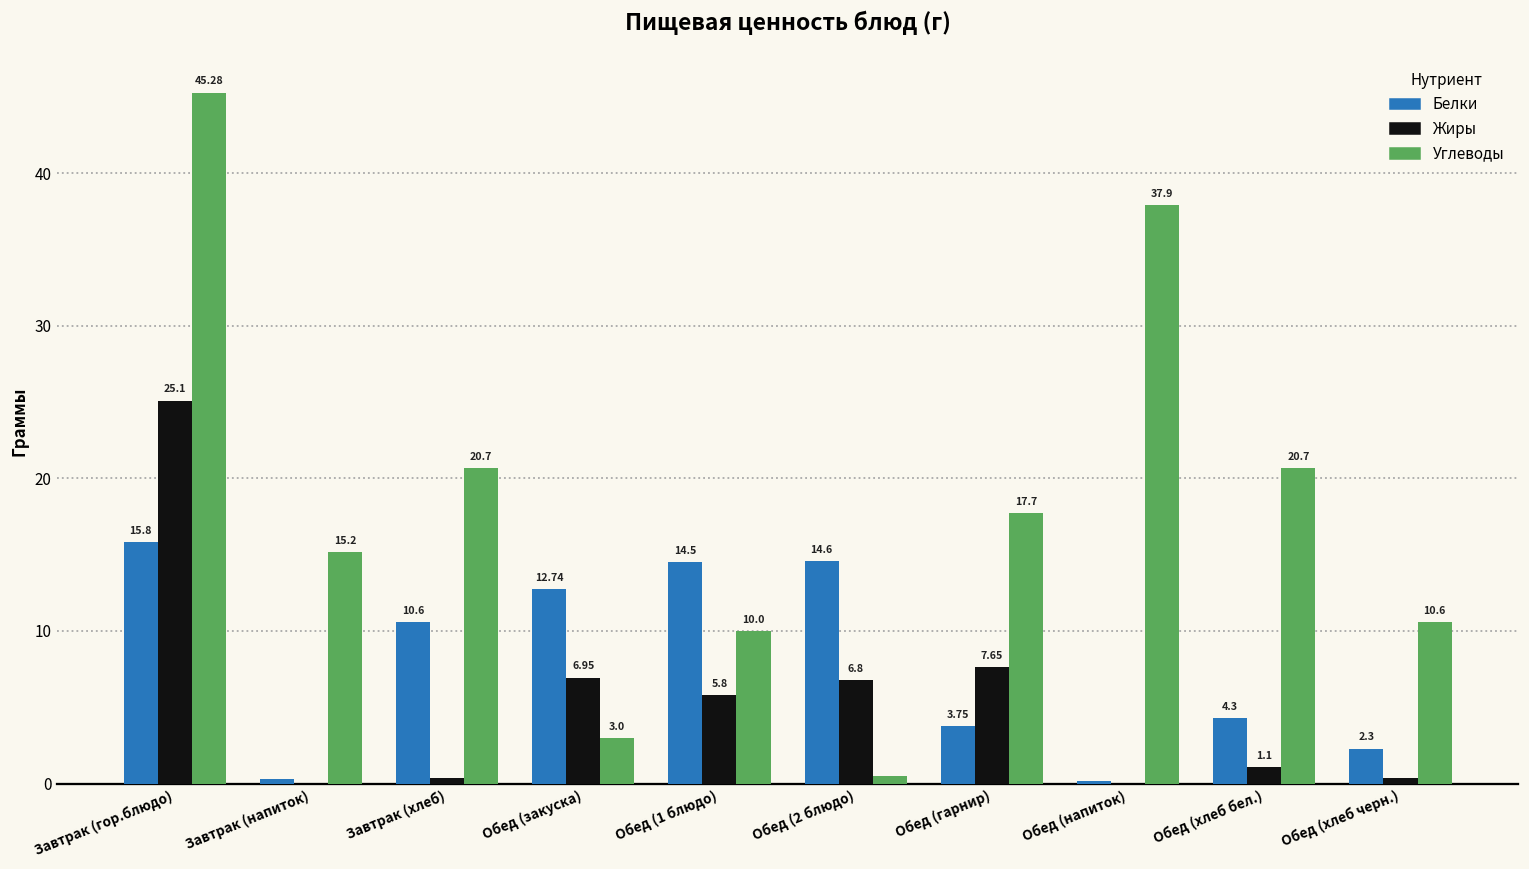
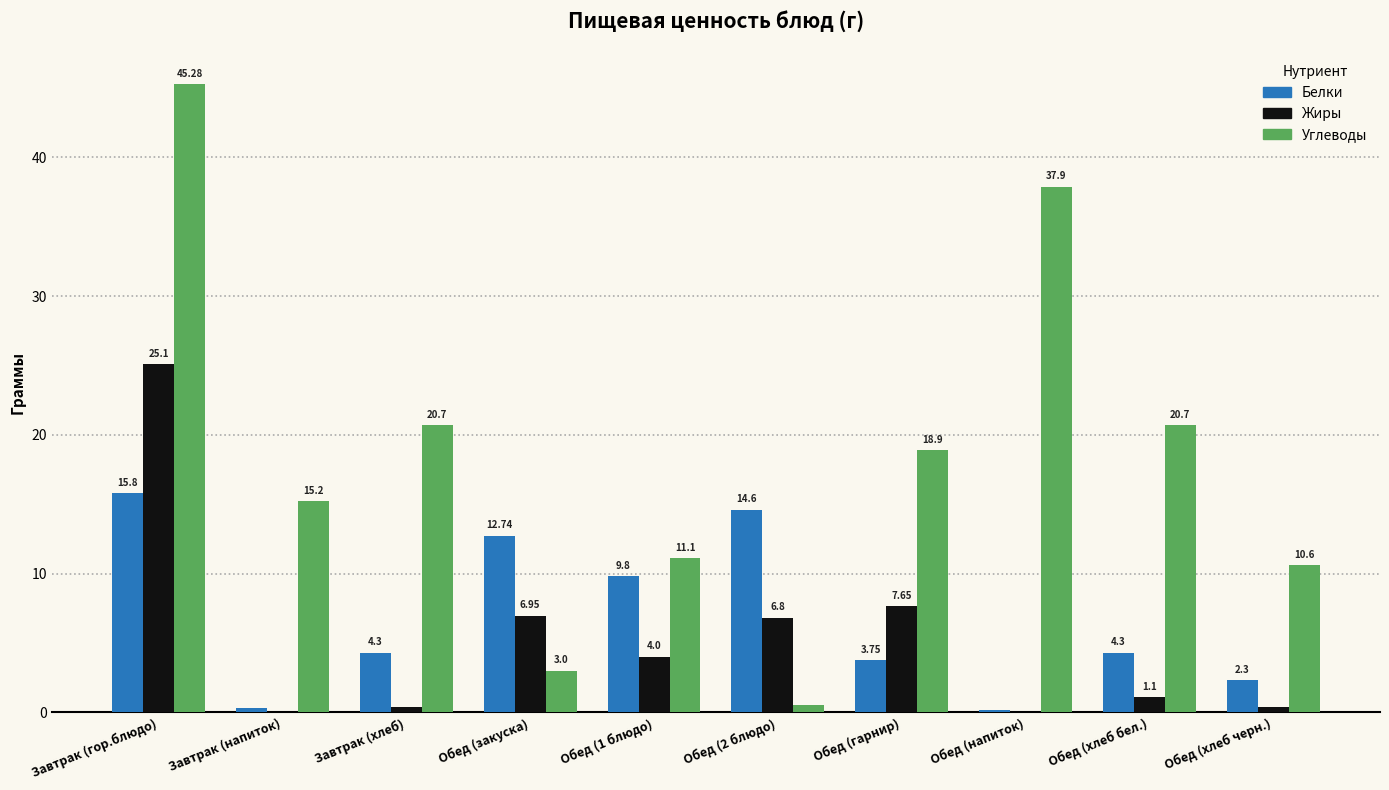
  {
    "Белки": {
      "Завтрак (гор.блюдо)": 15.8,
-     "Завтрак (хлеб)": 10.6,
+     "Завтрак (хлеб)": 4.3,
      "Обед (закуска)": 12.74,
-     "Обед (1 блюдо)": 14.5,
+     "Обед (1 блюдо)": 9.8,
      "Обед (2 блюдо)": 14.6,
      "Обед (гарнир)": 3.75,
      "Обед (хлеб бел.)": 4.3,
      "Обед (хлеб черн.)": 2.3
    },
    "Жиры": {
      "Завтрак (гор.блюдо)": 25.1,
      "Обед (закуска)": 6.95,
-     "Обед (1 блюдо)": 5.8,
+     "Обед (1 блюдо)": 4.0,
      "Обед (2 блюдо)": 6.8,
      "Обед (гарнир)": 7.65,
      "Обед (хлеб бел.)": 1.1
    },
    "Углеводы": {
      "Завтрак (гор.блюдо)": 45.28,
      "Завтрак (напиток)": 15.2,
      "Завтрак (хлеб)": 20.7,
      "Обед (закуска)": 3.0,
-     "Обед (1 блюдо)": 10.0,
-     "Обед (гарнир)": 17.7,
+     "Обед (1 блюдо)": 11.1,
+     "Обед (гарнир)": 18.9,
      "Обед (напиток)": 37.9,
      "Обед (хлеб бел.)": 20.7,
      "Обед (хлеб черн.)": 10.6
    }
  }
